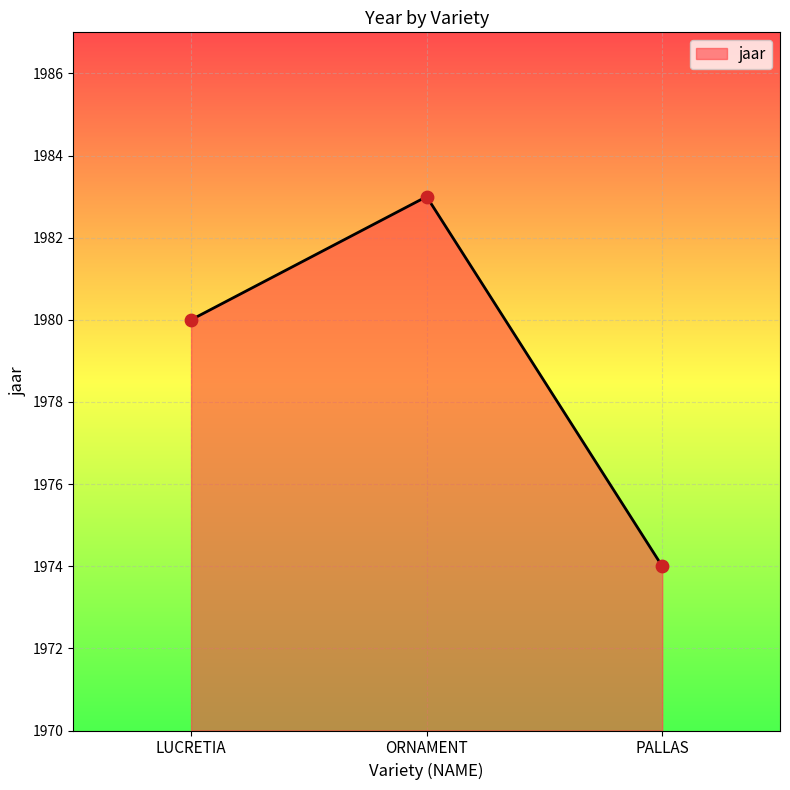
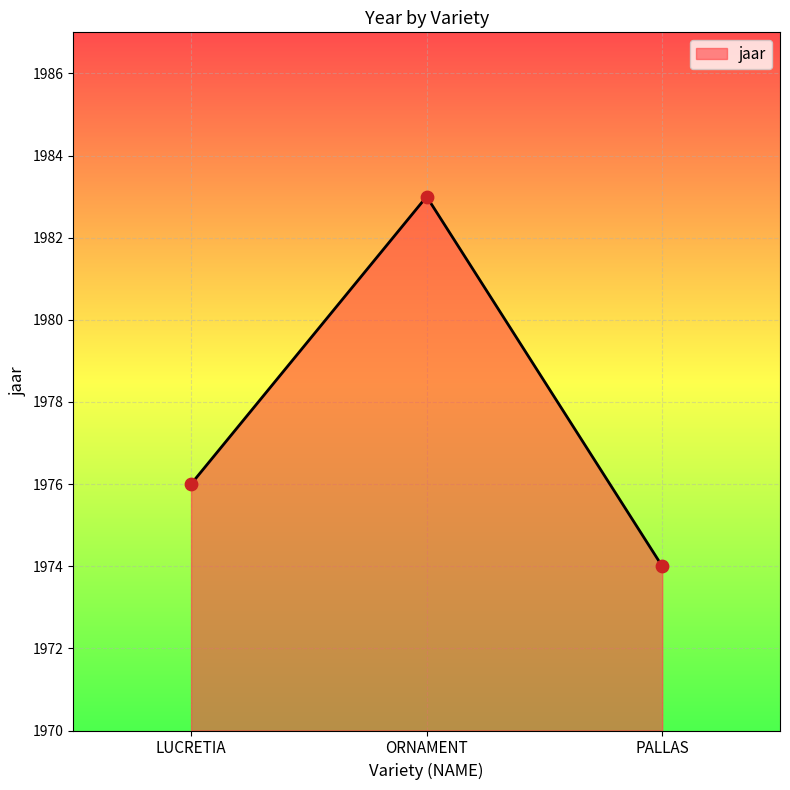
  {
-   "LUCRETIA": 1980,
+   "LUCRETIA": 1976,
    "ORNAMENT": 1983,
    "PALLAS": 1974
  }
